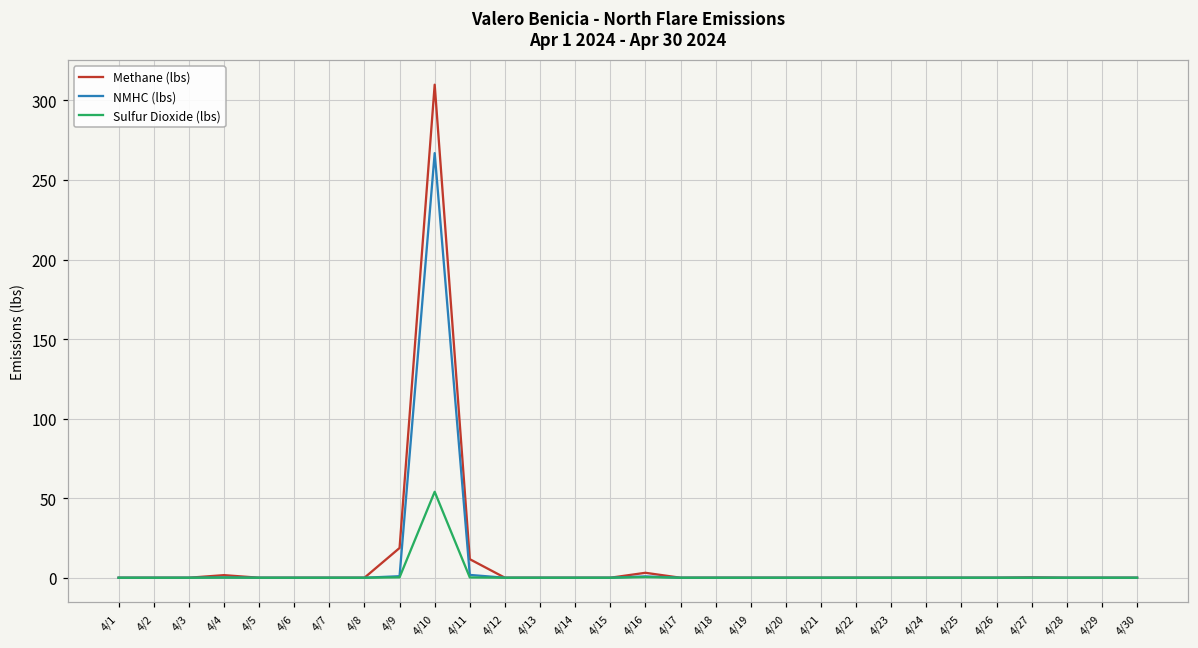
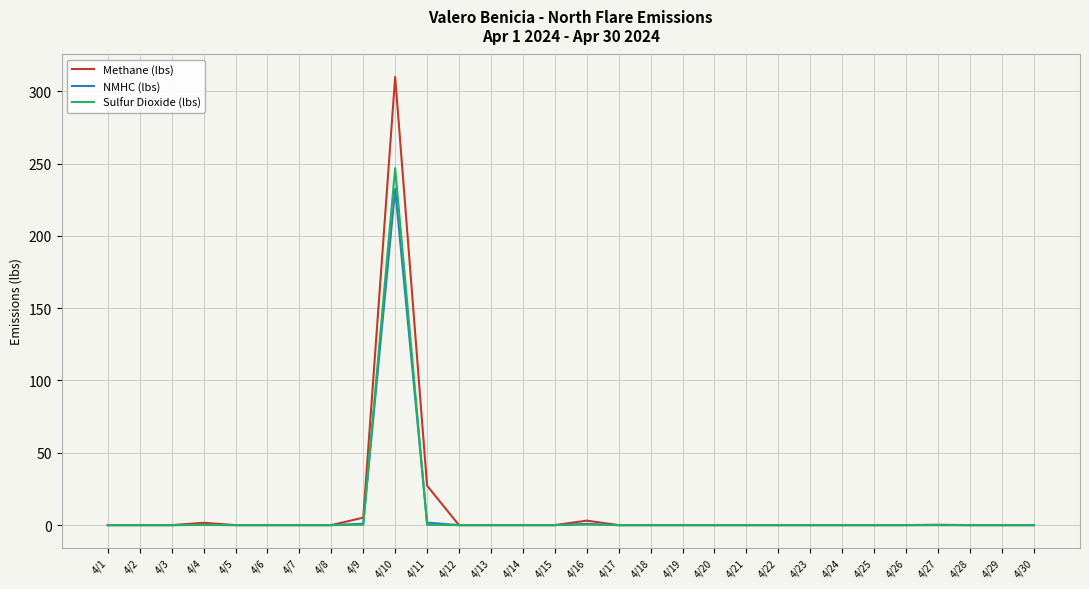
  {
    "Methane (lbs)": {
-     "4/9": 19,
+     "4/9": 5,
      "4/10": 310,
-     "4/11": 12,
+     "4/11": 27,
      "4/16": 3
    },
    "NMHC (lbs)": {
-     "4/10": 267
+     "4/10": 232
    },
    "Sulfur Dioxide (lbs)": {
-     "4/10": 54
+     "4/10": 247
    }
  }
